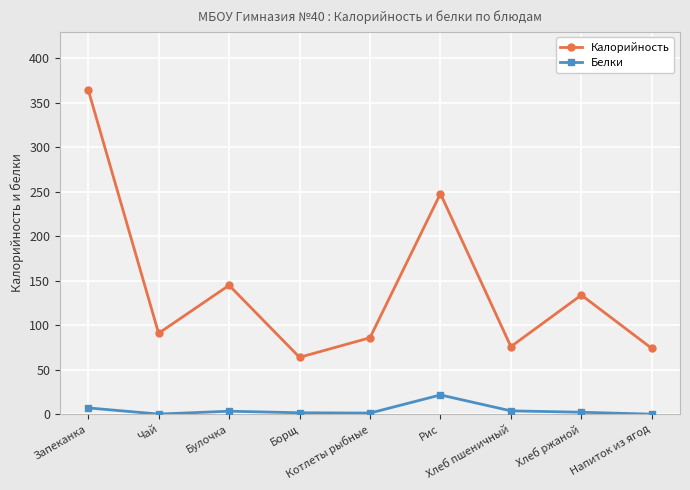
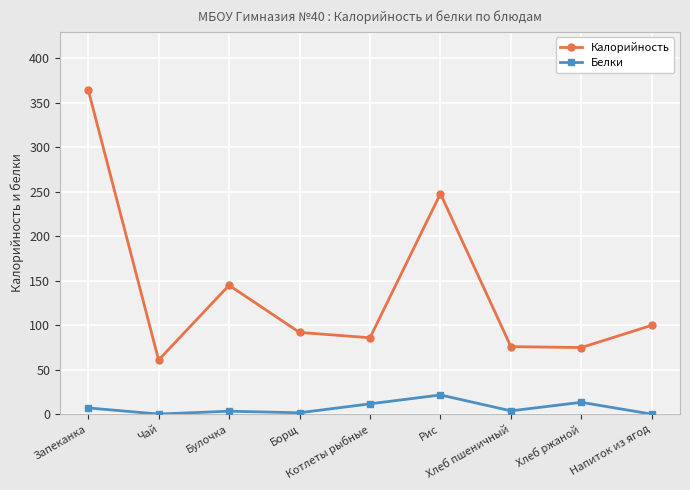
  {
    "Калорийность": {
      "Запеканка": 370,
-     "Чай": 90,
+     "Чай": 60,
      "Булочка": 150,
-     "Борщ": 60,
+     "Борщ": 90,
      "Котлеты рыбные": 90,
      "Рис": 250,
      "Хлеб пшеничный": 80,
-     "Хлеб ржаной": 130,
-     "Напиток из ягод": 70
+     "Хлеб ржаной": 80,
+     "Напиток из ягод": 100
    },
    "Белки": {
      "Запеканка": 10,
      "Чай": 0,
      "Булочка": 0,
      "Борщ": 0,
-     "Котлеты рыбные": 0,
+     "Котлеты рыбные": 10,
      "Рис": 20,
      "Хлеб пшеничный": 0,
-     "Хлеб ржаной": 0,
+     "Хлеб ржаной": 10,
      "Напиток из ягод": 0
    }
  }
